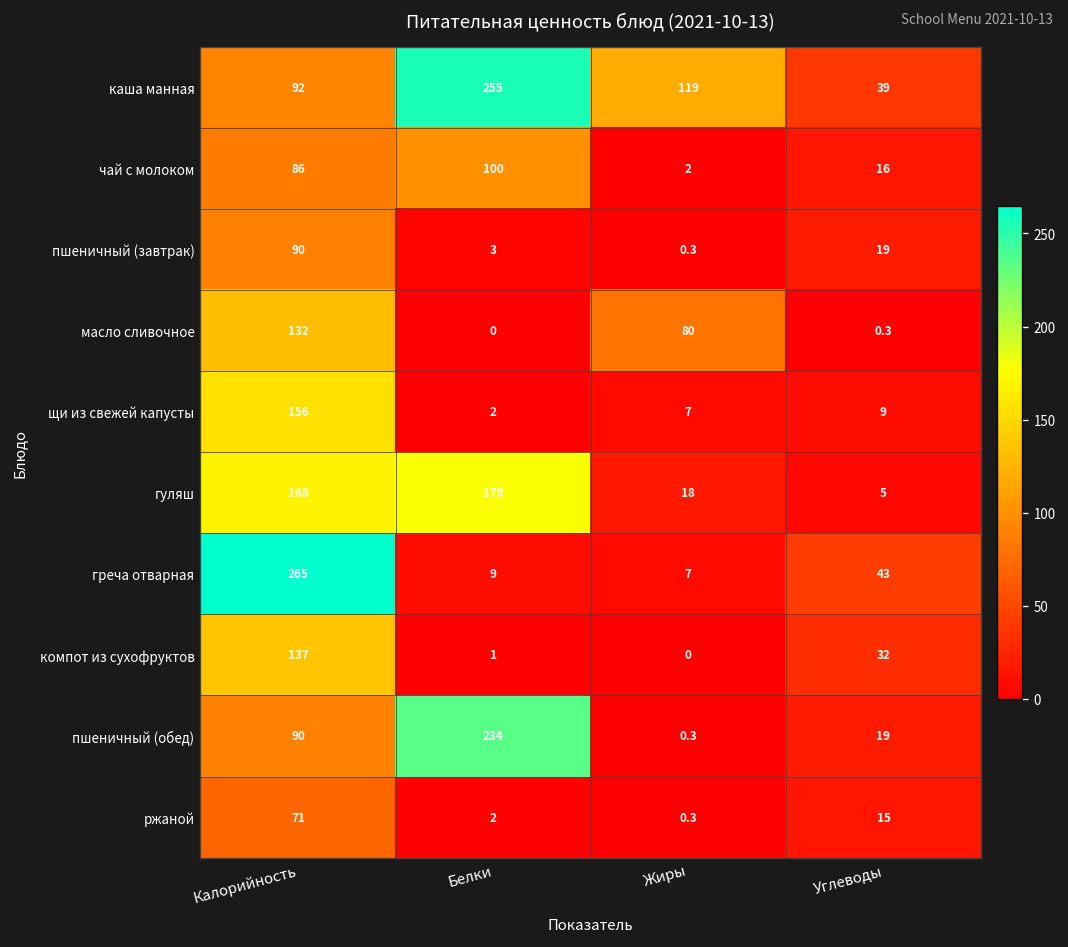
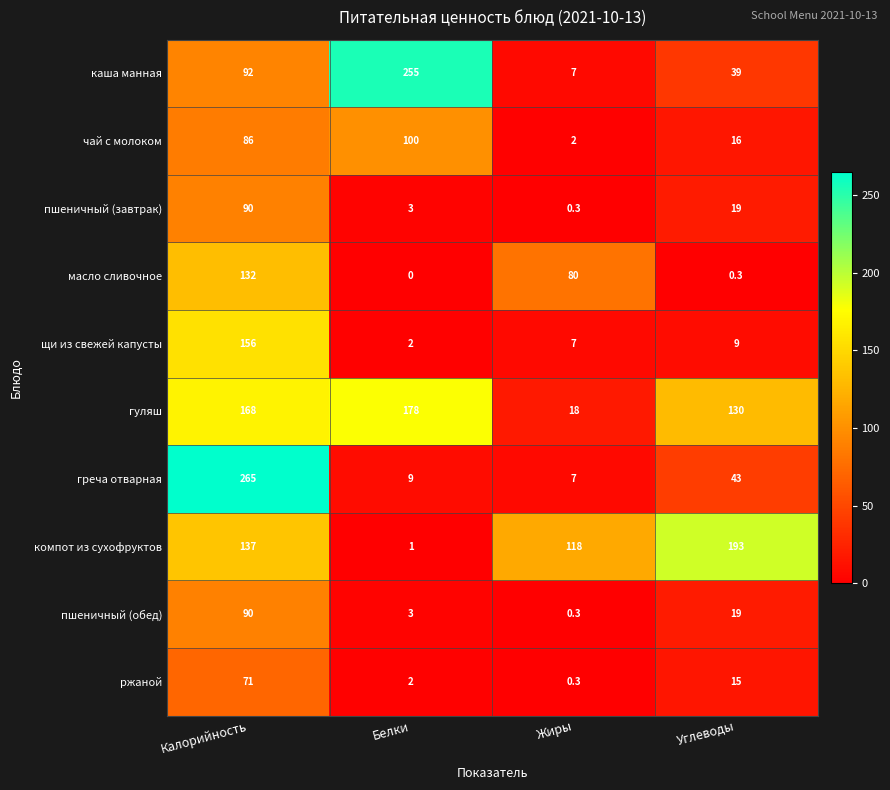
  {
    "каша манная": {
      "Калорийность": 92,
      "Белки": 255,
-     "Жиры": 119,
+     "Жиры": 7,
      "Углеводы": 39
    },
    "чай с молоком": {
      "Калорийность": 86,
      "Белки": 100,
      "Жиры": 2,
      "Углеводы": 16
    },
    "пшеничный (завтрак)": {
      "Калорийность": 90,
      "Белки": 3,
      "Жиры": 0.3,
      "Углеводы": 19
    },
    "масло сливочное": {
      "Калорийность": 132,
      "Белки": 0,
      "Жиры": 80,
      "Углеводы": 0.3
    },
    "щи из свежей капусты": {
      "Калорийность": 156,
      "Белки": 2,
      "Жиры": 7,
      "Углеводы": 9
    },
    "гуляш": {
      "Калорийность": 168,
      "Белки": 178,
      "Жиры": 18,
-     "Углеводы": 5
+     "Углеводы": 130
    },
    "греча отварная": {
      "Калорийность": 265,
      "Белки": 9,
      "Жиры": 7,
      "Углеводы": 43
    },
    "компот из сухофруктов": {
      "Калорийность": 137,
      "Белки": 1,
-     "Жиры": 0,
-     "Углеводы": 32
+     "Жиры": 118,
+     "Углеводы": 193
    },
    "пшеничный (обед)": {
      "Калорийность": 90,
-     "Белки": 234,
+     "Белки": 3,
      "Жиры": 0.3,
      "Углеводы": 19
    },
    "ржаной": {
      "Калорийность": 71,
      "Белки": 2,
      "Жиры": 0.3,
      "Углеводы": 15
    }
  }
